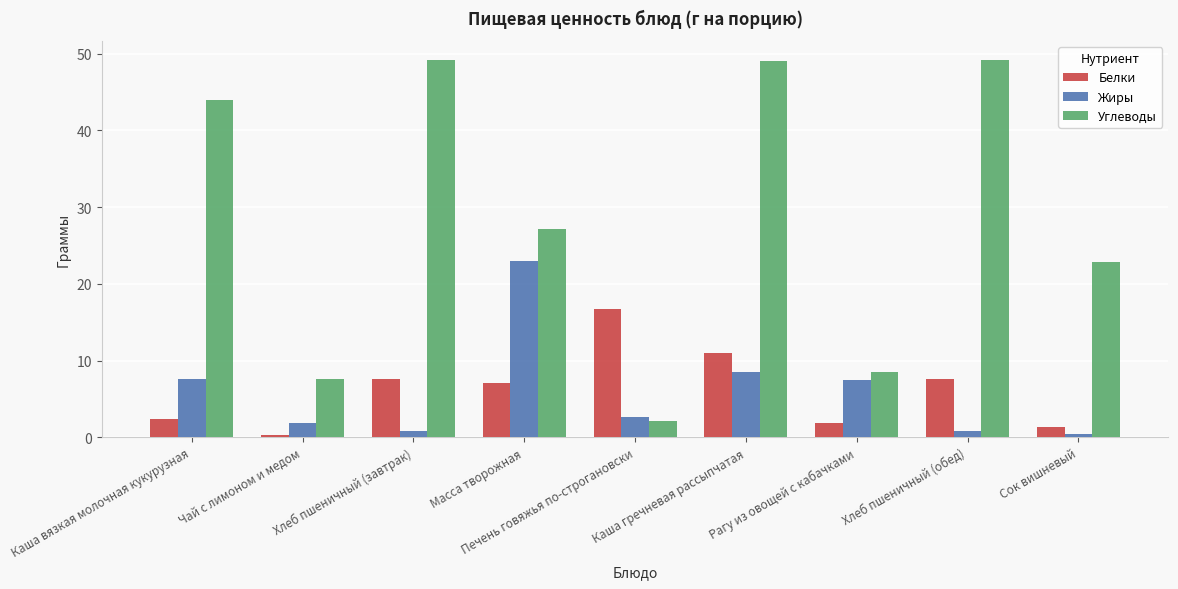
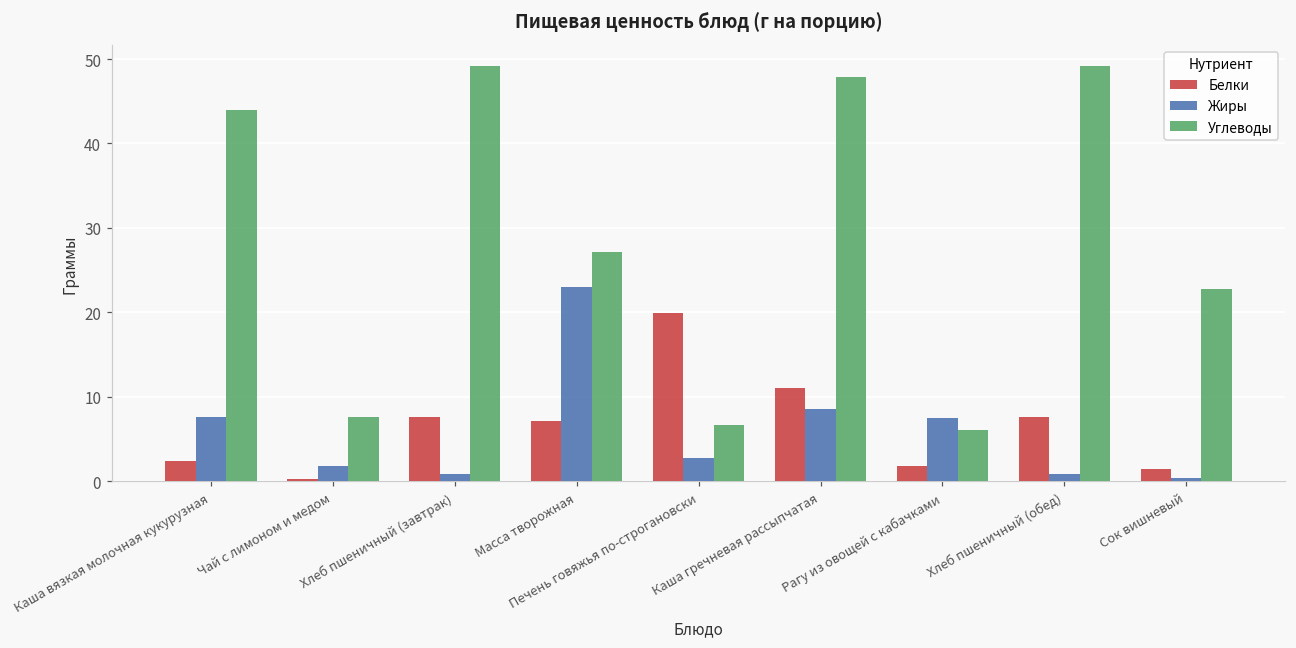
  {
    "Белки": {
      "Каша вязкая молочная кукурузная": 2,
      "Хлеб пшеничный (завтрак)": 8,
      "Масса творожная": 7,
-     "Печень говяжья по-строгановски": 17,
+     "Печень говяжья по-строгановски": 20,
      "Каша гречневая рассыпчатая": 11,
      "Рагу из овощей с кабачками": 2,
      "Хлеб пшеничный (обед)": 8,
      "Сок вишневый": 1
    },
    "Жиры": {
      "Каша вязкая молочная кукурузная": 8,
      "Чай с лимоном и медом": 2,
      "Хлеб пшеничный (завтрак)": 1,
      "Масса творожная": 23,
      "Печень говяжья по-строгановски": 3,
      "Каша гречневая рассыпчатая": 9,
      "Рагу из овощей с кабачками": 8,
      "Хлеб пшеничный (обед)": 1,
      "Сок вишневый": 0
    },
    "Углеводы": {
      "Каша вязкая молочная кукурузная": 44,
      "Чай с лимоном и медом": 8,
      "Хлеб пшеничный (завтрак)": 49,
      "Масса творожная": 27,
-     "Печень говяжья по-строгановски": 2,
-     "Каша гречневая рассыпчатая": 49,
-     "Рагу из овощей с кабачками": 9,
+     "Печень говяжья по-строгановски": 7,
+     "Каша гречневая рассыпчатая": 48,
+     "Рагу из овощей с кабачками": 6,
      "Хлеб пшеничный (обед)": 49,
      "Сок вишневый": 23
    }
  }
